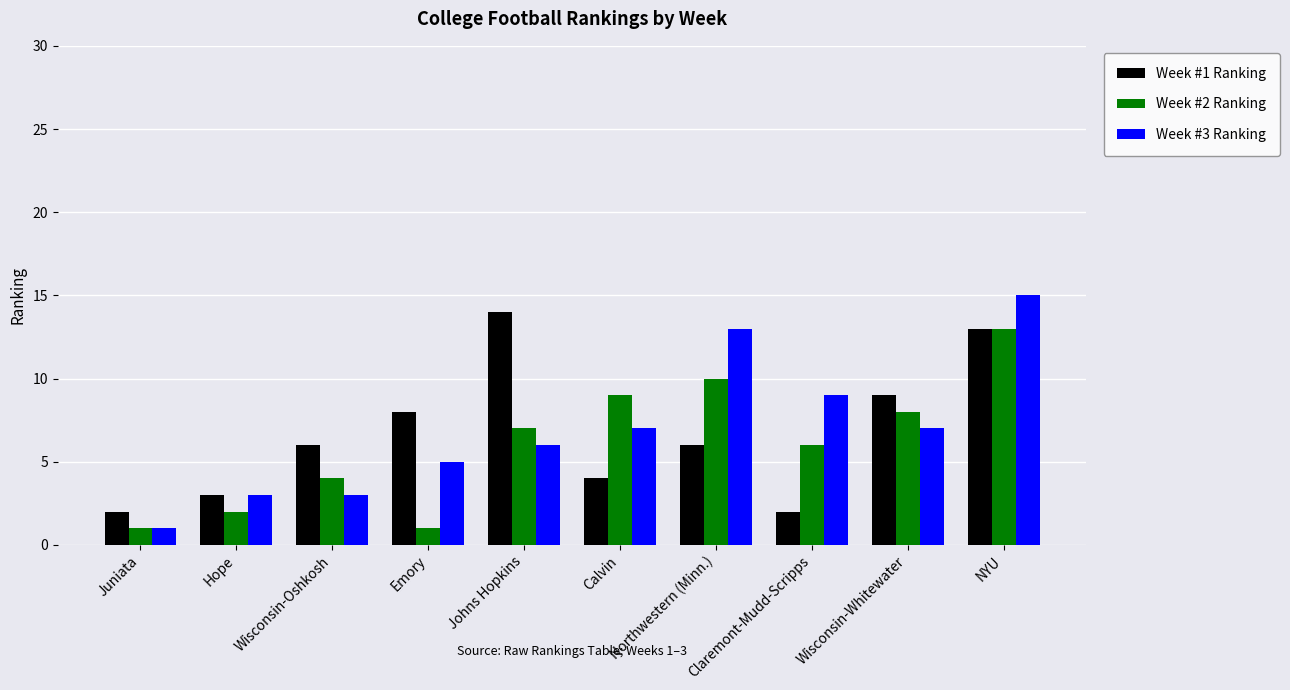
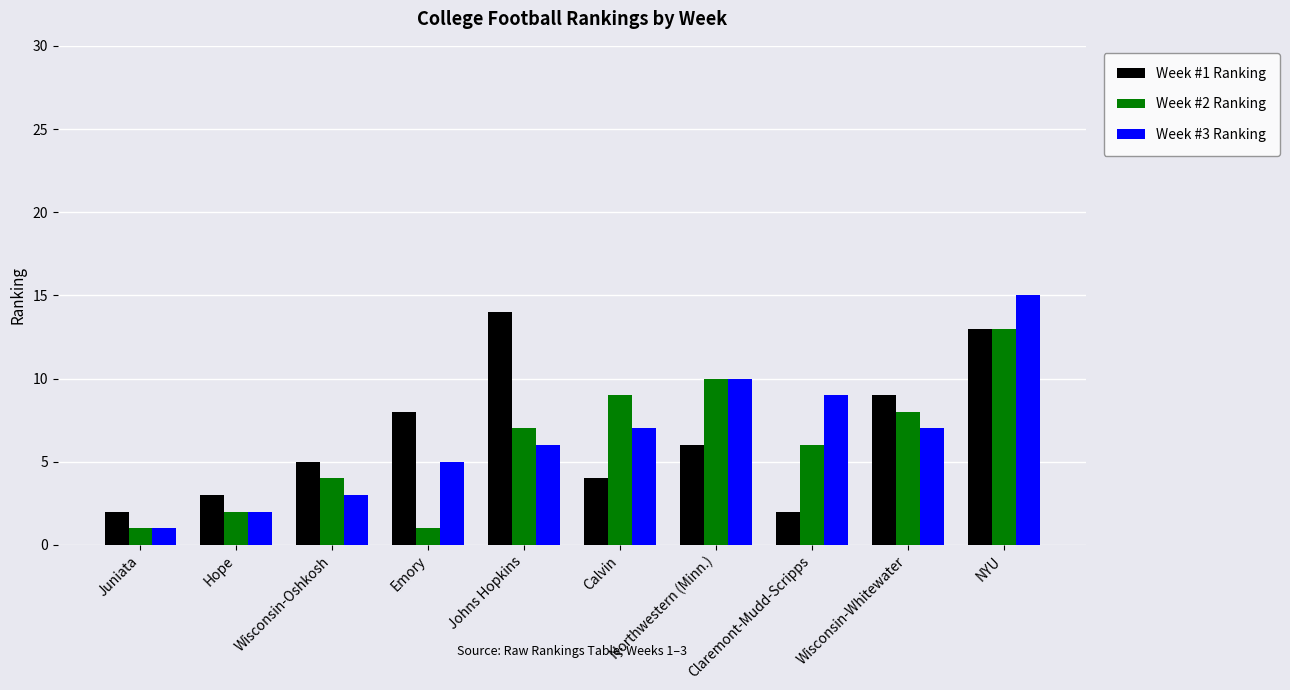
  {
    "Week #1 Ranking": {
      "Juniata": 2,
      "Hope": 3,
-     "Wisconsin-Oshkosh": 6,
+     "Wisconsin-Oshkosh": 5,
      "Emory": 8,
      "Johns Hopkins": 14,
      "Calvin": 4,
      "Northwestern (Minn.)": 6,
      "Claremont-Mudd-Scripps": 2,
      "Wisconsin-Whitewater": 9,
      "NYU": 13
    },
    "Week #2 Ranking": {
      "Juniata": 1,
      "Hope": 2,
      "Wisconsin-Oshkosh": 4,
      "Emory": 1,
      "Johns Hopkins": 7,
      "Calvin": 9,
      "Northwestern (Minn.)": 10,
      "Claremont-Mudd-Scripps": 6,
      "Wisconsin-Whitewater": 8,
      "NYU": 13
    },
    "Week #3 Ranking": {
      "Juniata": 1,
-     "Hope": 3,
+     "Hope": 2,
      "Wisconsin-Oshkosh": 3,
      "Emory": 5,
      "Johns Hopkins": 6,
      "Calvin": 7,
-     "Northwestern (Minn.)": 13,
+     "Northwestern (Minn.)": 10,
      "Claremont-Mudd-Scripps": 9,
      "Wisconsin-Whitewater": 7,
      "NYU": 15
    }
  }
